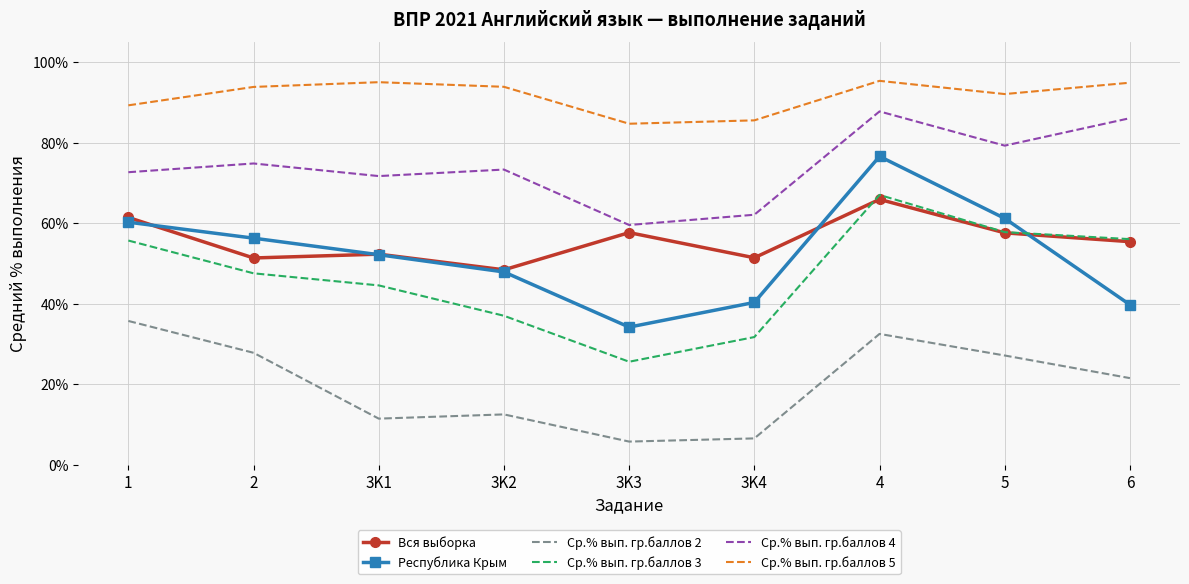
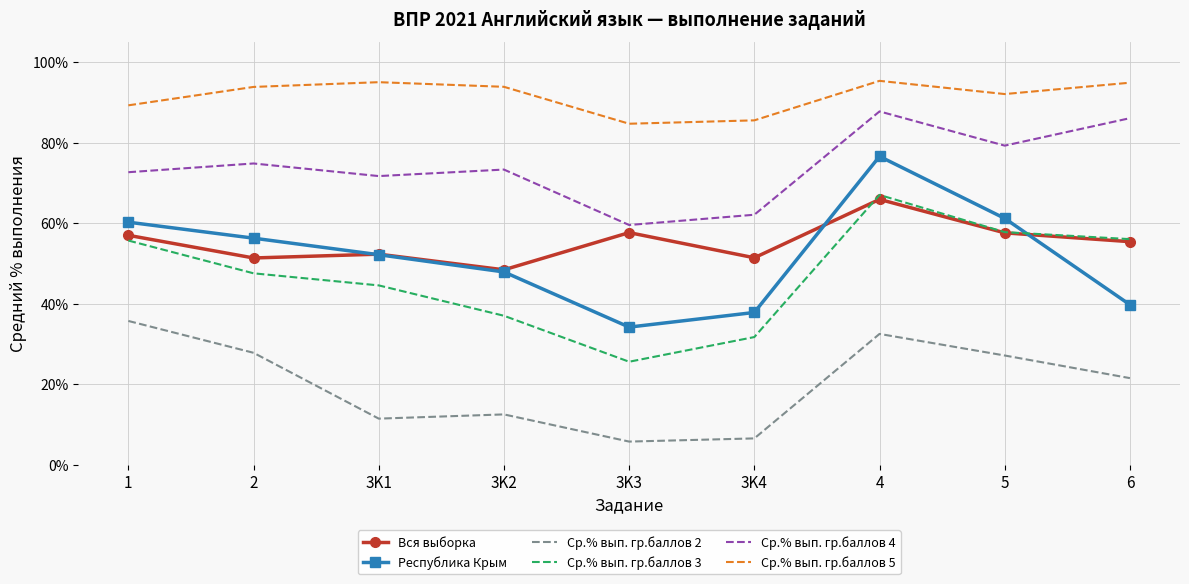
  {
    "Вся выборка": {
-     "1": "61%",
+     "1": "57%",
      "2": "51%",
      "3K3": "58%",
      "3K4": "51%",
      "4": "66%",
      "6": "55%"
    },
    "Республика Крым": {
      "1": "60%",
      "2": "56%",
      "3K3": "34%",
-     "3K4": "40%",
+     "3K4": "38%",
      "4": "77%",
      "5": "61%",
      "6": "40%"
    },
    "Ср.% вып. гр.баллов 2": {
      "1": "36%",
      "2": "28%",
      "3K1": "12%",
      "3K2": "13%",
      "3K3": "6%",
      "3K4": "7%",
      "4": "33%",
      "5": "27%",
      "6": "22%"
    },
    "Ср.% вып. гр.баллов 3": {
      "1": "56%",
      "2": "48%",
      "3K1": "45%",
      "3K2": "37%",
      "3K3": "26%",
      "3K4": "32%",
      "4": "67%",
      "6": "56%"
    },
    "Ср.% вып. гр.баллов 4": {
      "1": "73%",
      "2": "75%",
      "3K1": "72%",
      "3K2": "73%",
      "3K3": "60%",
      "3K4": "62%",
      "4": "88%",
      "5": "79%",
      "6": "86%"
    },
    "Ср.% вып. гр.баллов 5": {
      "1": "89%",
      "2": "94%",
      "3K1": "95%",
      "3K2": "94%",
      "3K3": "85%",
      "3K4": "86%",
      "4": "95%",
      "5": "92%",
      "6": "95%"
    }
  }
